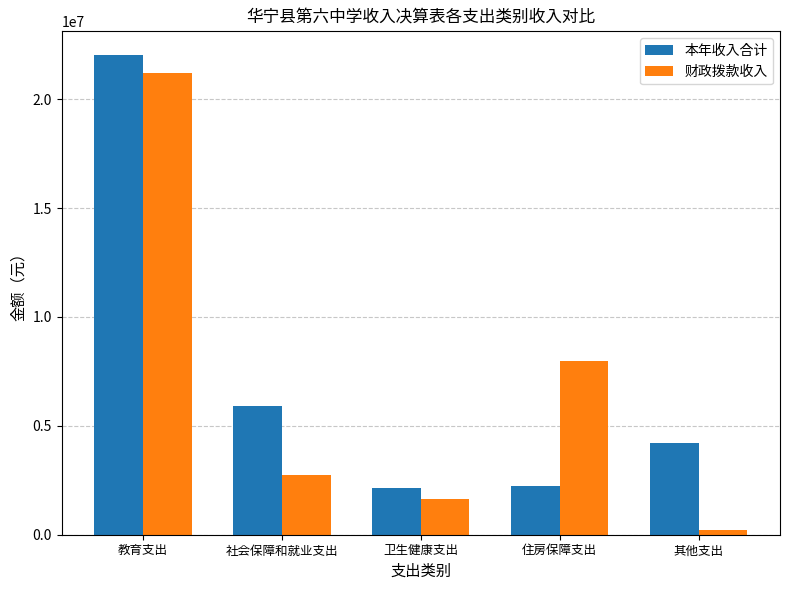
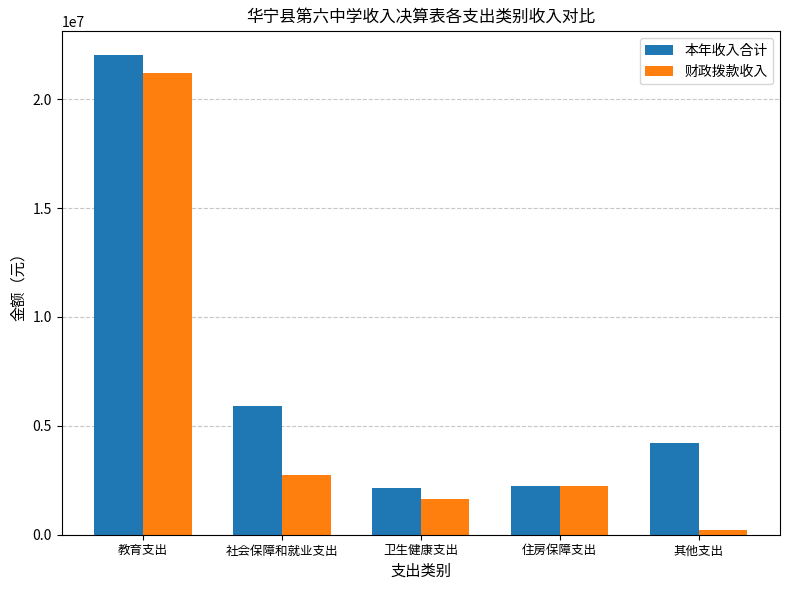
  {
    "本年收入合计": {
      "教育支出": 22000000,
      "社会保障和就业支出": 5900000,
      "卫生健康支出": 2100000,
      "住房保障支出": 2300000,
      "其他支出": 4200000
    },
    "财政拨款收入": {
      "教育支出": 21200000,
      "社会保障和就业支出": 2800000,
      "卫生健康支出": 1600000,
-     "住房保障支出": 8000000,
+     "住房保障支出": 2300000,
      "其他支出": 200000
    }
  }
